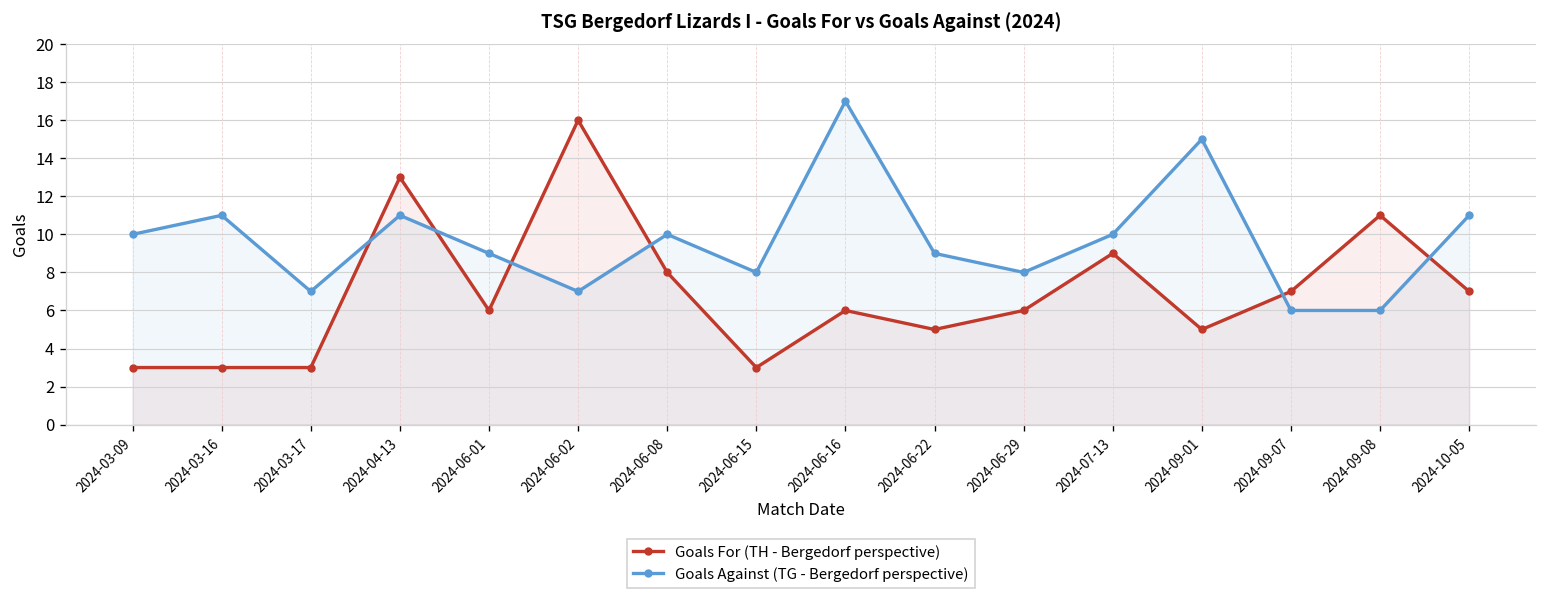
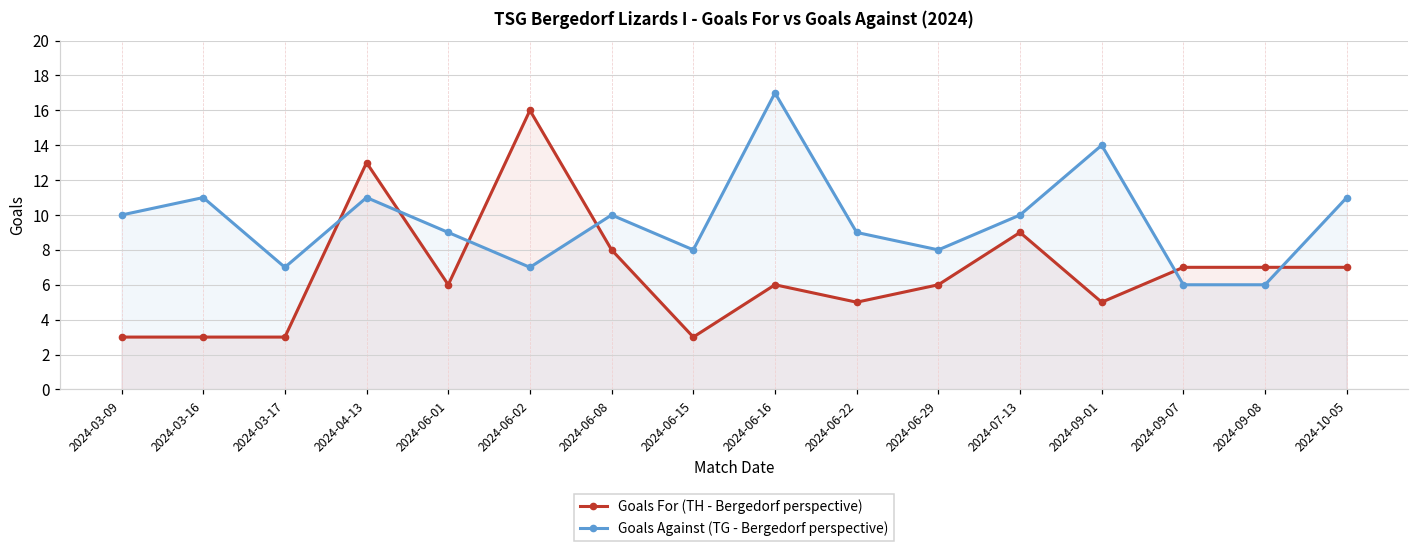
  {
    "Goals For (TH - Bergedorf perspective)": {
      "2024-03-09": 3,
      "2024-03-16": 3,
      "2024-03-17": 3,
      "2024-04-13": 13,
      "2024-06-01": 6,
      "2024-06-02": 16,
      "2024-06-08": 8,
      "2024-06-15": 3,
      "2024-06-16": 6,
      "2024-06-22": 5,
      "2024-06-29": 6,
      "2024-07-13": 9,
      "2024-09-01": 5,
      "2024-09-07": 7,
-     "2024-09-08": 11,
+     "2024-09-08": 7,
      "2024-10-05": 7
    },
    "Goals Against (TG - Bergedorf perspective)": {
      "2024-03-09": 10,
      "2024-03-16": 11,
      "2024-03-17": 7,
      "2024-04-13": 11,
      "2024-06-01": 9,
      "2024-06-02": 7,
      "2024-06-08": 10,
      "2024-06-15": 8,
      "2024-06-16": 17,
      "2024-06-22": 9,
      "2024-06-29": 8,
      "2024-07-13": 10,
-     "2024-09-01": 15,
+     "2024-09-01": 14,
      "2024-09-07": 6,
      "2024-09-08": 6,
      "2024-10-05": 11
    }
  }
